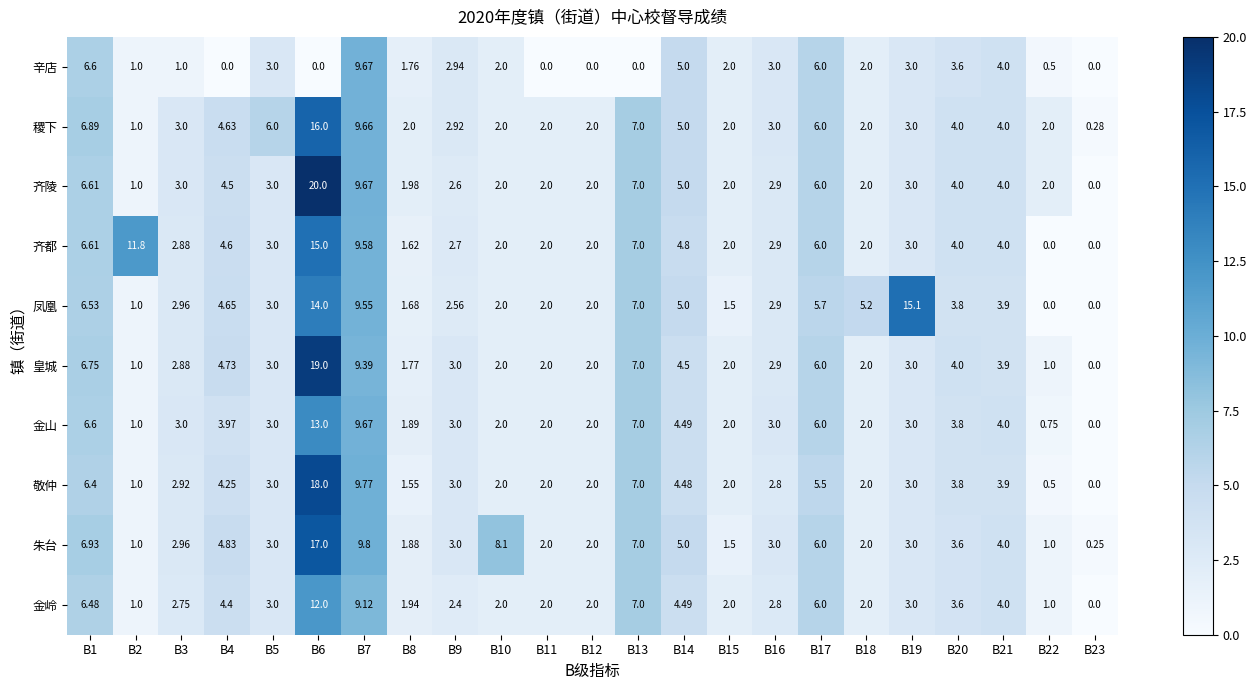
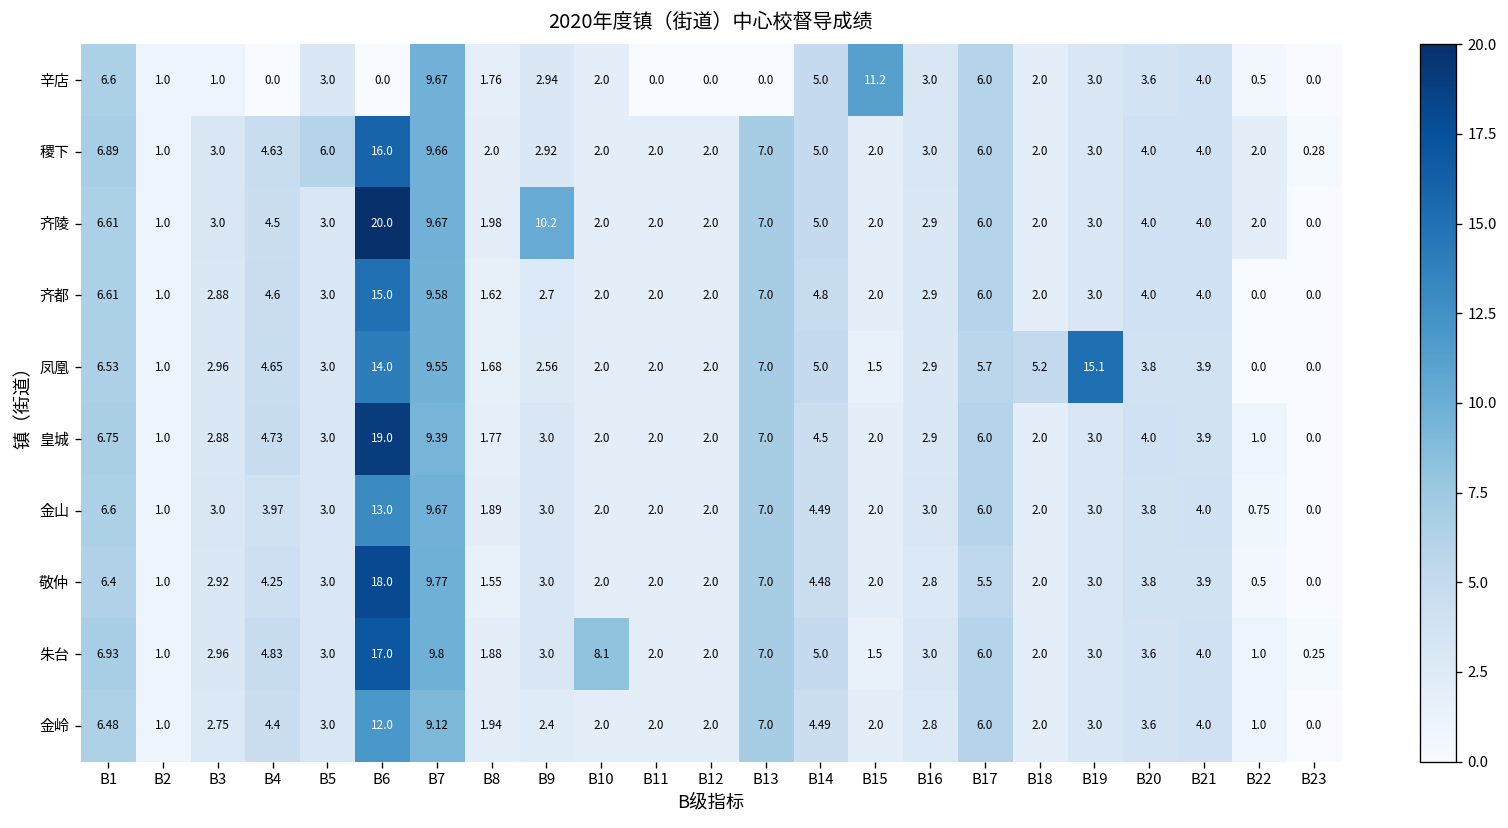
  {
    "辛店": {
      "B1": 6.6,
      "B2": 1.0,
      "B3": 1.0,
      "B4": 0.0,
      "B5": 3.0,
      "B6": 0.0,
      "B7": 9.67,
      "B8": 1.76,
      "B9": 2.94,
      "B10": 2.0,
      "B11": 0.0,
      "B12": 0.0,
      "B13": 0.0,
      "B14": 5.0,
-     "B15": 2.0,
+     "B15": 11.2,
      "B16": 3.0,
      "B17": 6.0,
      "B18": 2.0,
      "B19": 3.0,
      "B20": 3.6,
      "B21": 4.0,
      "B22": 0.5,
      "B23": 0.0
    },
    "齐陵": {
      "B1": 6.61,
      "B2": 1.0,
      "B3": 3.0,
      "B4": 4.5,
      "B5": 3.0,
      "B6": 20.0,
      "B7": 9.67,
      "B8": 1.98,
-     "B9": 2.6,
+     "B9": 10.2,
      "B10": 2.0,
      "B11": 2.0,
      "B12": 2.0,
      "B13": 7.0,
      "B14": 5.0,
      "B15": 2.0,
      "B16": 2.9,
      "B17": 6.0,
      "B18": 2.0,
      "B19": 3.0,
      "B20": 4.0,
      "B21": 4.0,
      "B22": 2.0,
      "B23": 0.0
    },
    "齐都": {
      "B1": 6.61,
-     "B2": 11.8,
+     "B2": 1.0,
      "B3": 2.88,
      "B4": 4.6,
      "B5": 3.0,
      "B6": 15.0,
      "B7": 9.58,
      "B8": 1.62,
      "B9": 2.7,
      "B10": 2.0,
      "B11": 2.0,
      "B12": 2.0,
      "B13": 7.0,
      "B14": 4.8,
      "B15": 2.0,
      "B16": 2.9,
      "B17": 6.0,
      "B18": 2.0,
      "B19": 3.0,
      "B20": 4.0,
      "B21": 4.0,
      "B22": 0.0,
      "B23": 0.0
    }
  }
